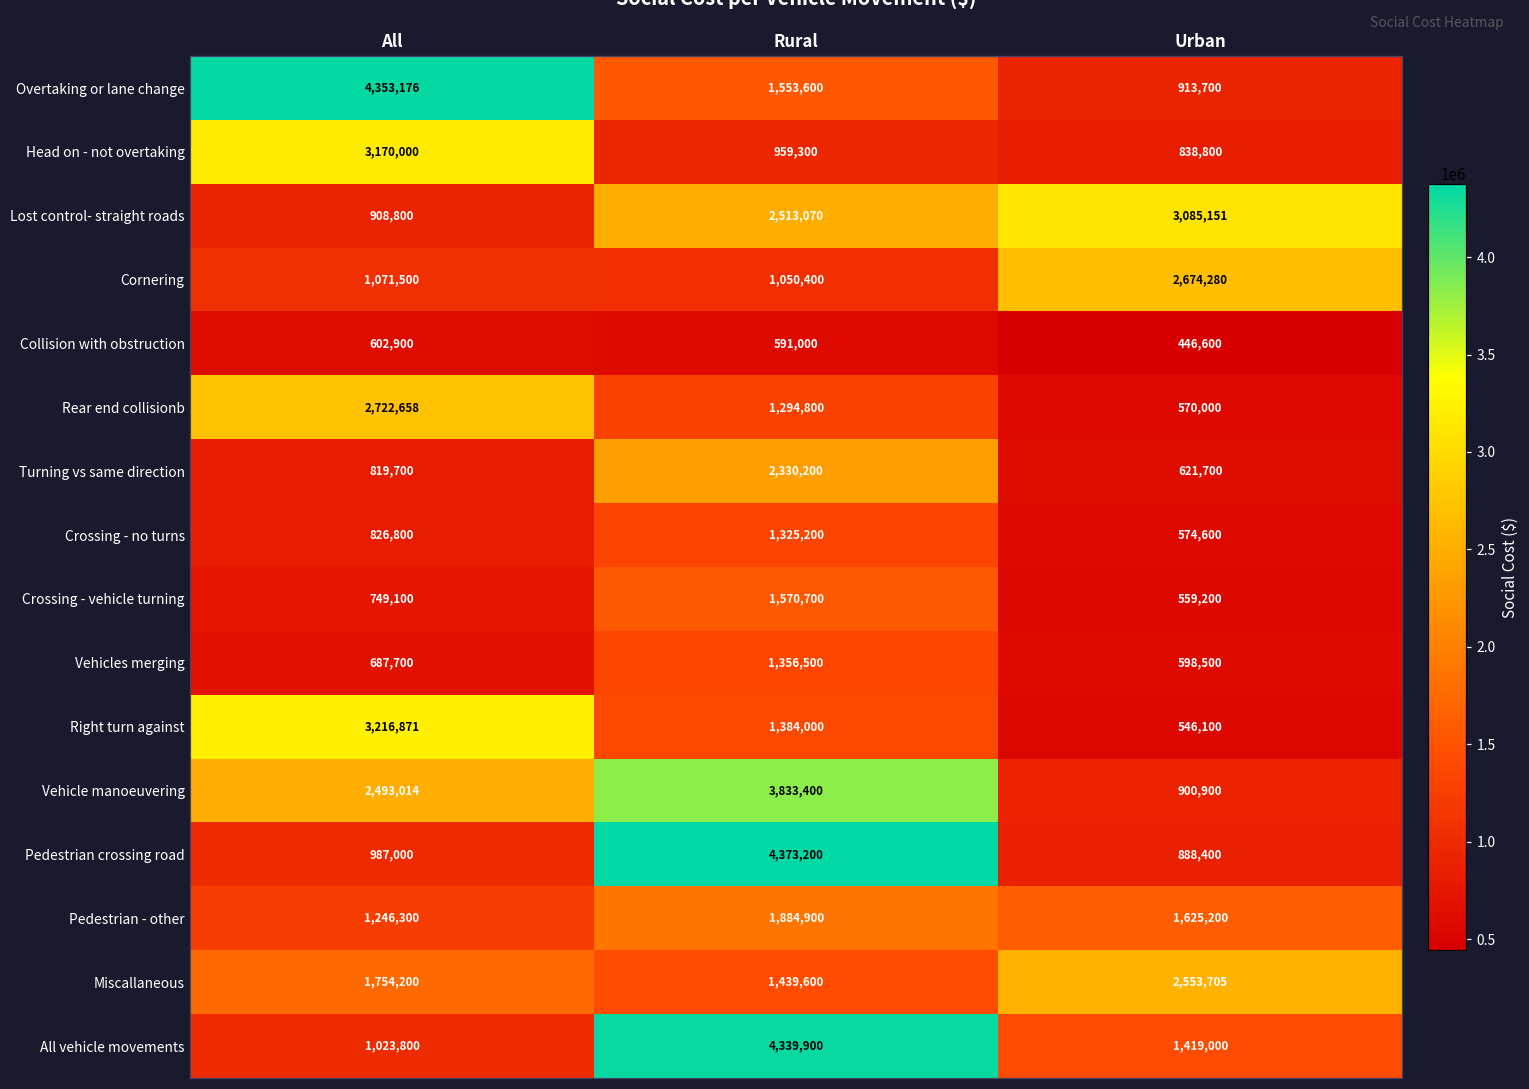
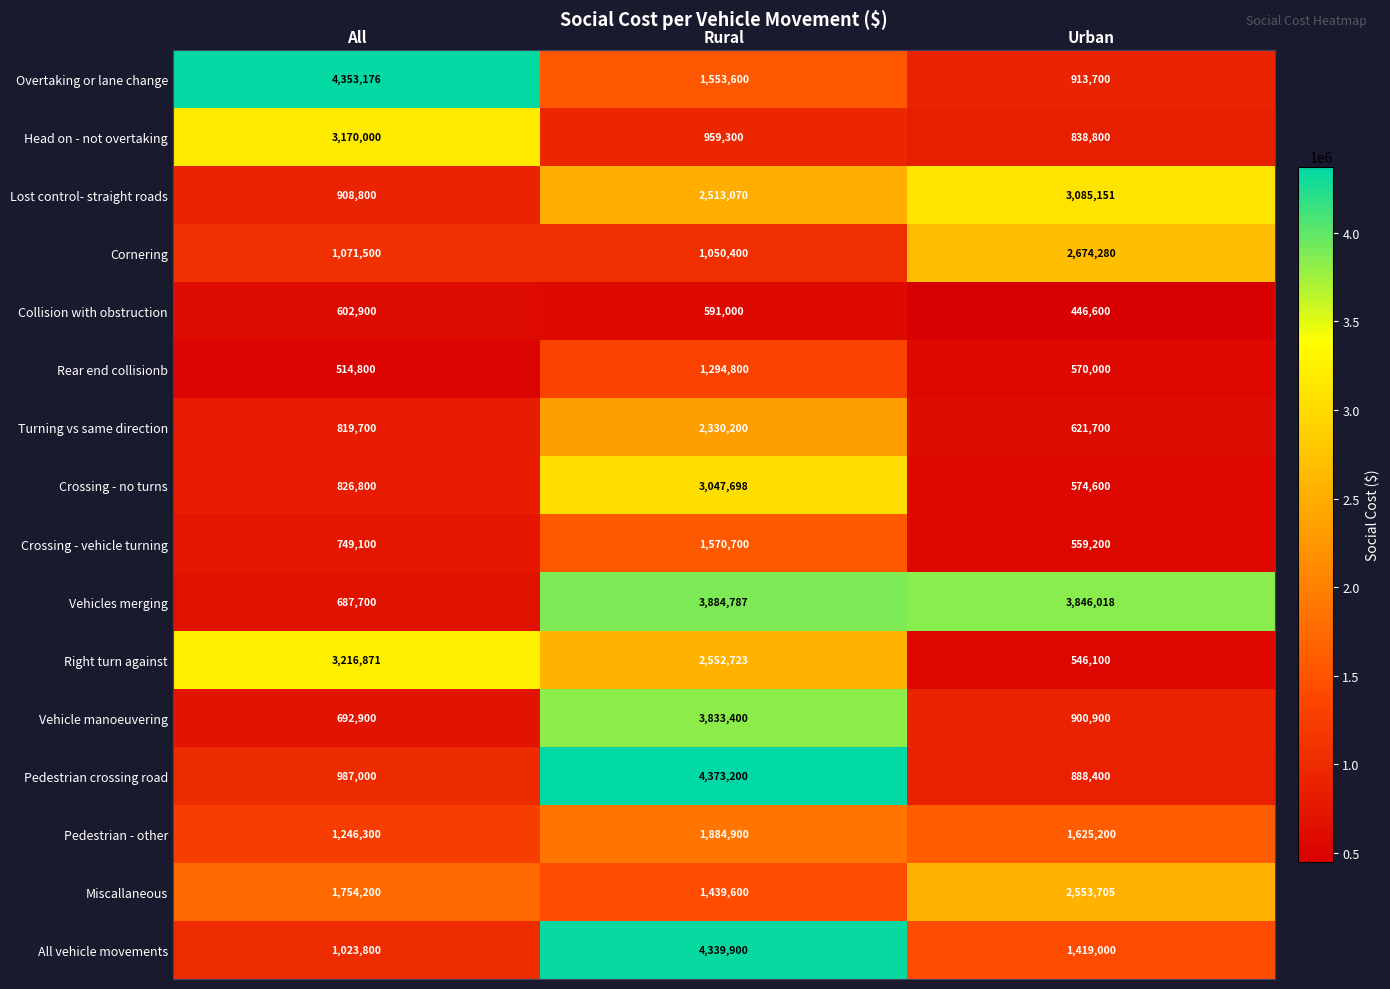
  {
    "Overtaking or lane change": {
      "All": "4,353,176",
      "Rural": "1,553,600",
      "Urban": "913,700"
    },
    "Head on - not overtaking": {
      "All": "3,170,000",
      "Rural": "959,300",
      "Urban": "838,800"
    },
    "Lost control- straight roads": {
      "All": "908,800",
      "Rural": "2,513,070",
      "Urban": "3,085,151"
    },
    "Cornering": {
      "All": "1,071,500",
      "Rural": "1,050,400",
      "Urban": "2,674,280"
    },
    "Collision with obstruction": {
      "All": "602,900",
      "Rural": "591,000",
      "Urban": "446,600"
    },
    "Rear end collisionb": {
-     "All": "2,722,658",
+     "All": "514,800",
      "Rural": "1,294,800",
      "Urban": "570,000"
    },
    "Turning vs same direction": {
      "All": "819,700",
      "Rural": "2,330,200",
      "Urban": "621,700"
    },
    "Crossing - no turns": {
      "All": "826,800",
-     "Rural": "1,325,200",
+     "Rural": "3,047,698",
      "Urban": "574,600"
    },
    "Crossing - vehicle turning": {
      "All": "749,100",
      "Rural": "1,570,700",
      "Urban": "559,200"
    },
    "Vehicles merging": {
      "All": "687,700",
-     "Rural": "1,356,500",
-     "Urban": "598,500"
+     "Rural": "3,884,787",
+     "Urban": "3,846,018"
    },
    "Right turn against": {
      "All": "3,216,871",
-     "Rural": "1,384,000",
+     "Rural": "2,552,723",
      "Urban": "546,100"
    },
    "Vehicle manoeuvering": {
-     "All": "2,493,014",
+     "All": "692,900",
      "Rural": "3,833,400",
      "Urban": "900,900"
    },
    "Pedestrian crossing road": {
      "All": "987,000",
      "Rural": "4,373,200",
      "Urban": "888,400"
    },
    "Pedestrian - other": {
      "All": "1,246,300",
      "Rural": "1,884,900",
      "Urban": "1,625,200"
    },
    "Miscallaneous": {
      "All": "1,754,200",
      "Rural": "1,439,600",
      "Urban": "2,553,705"
    },
    "All vehicle movements": {
      "All": "1,023,800",
      "Rural": "4,339,900",
      "Urban": "1,419,000"
    }
  }
